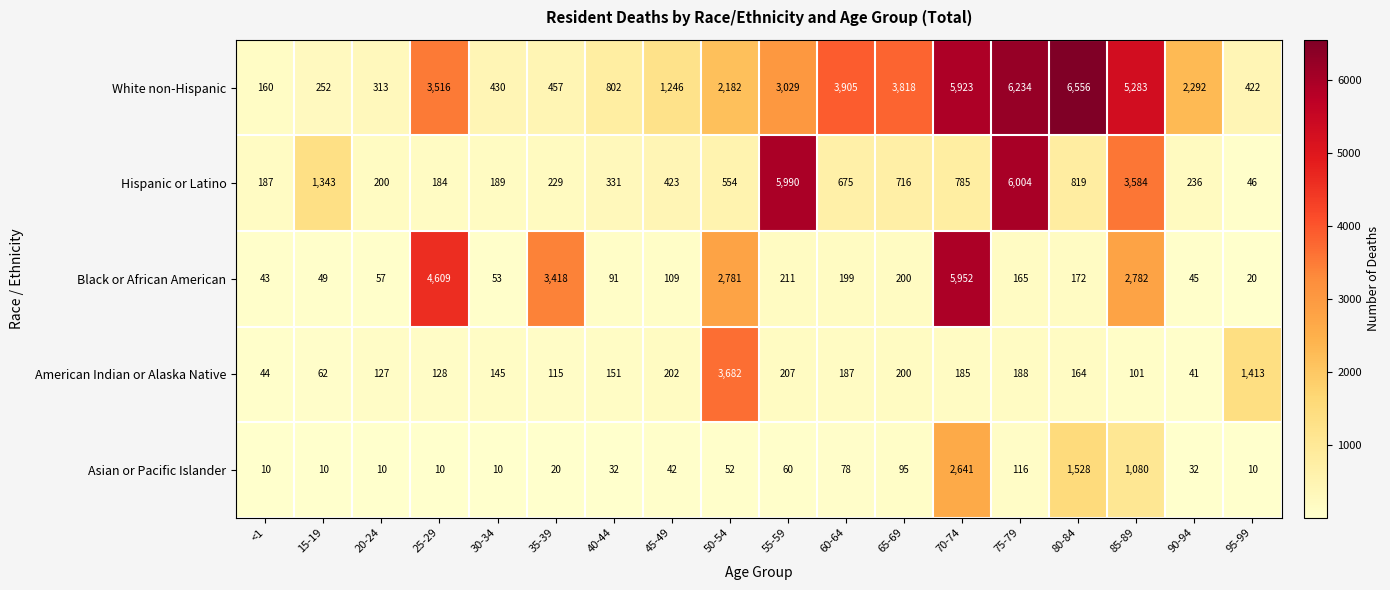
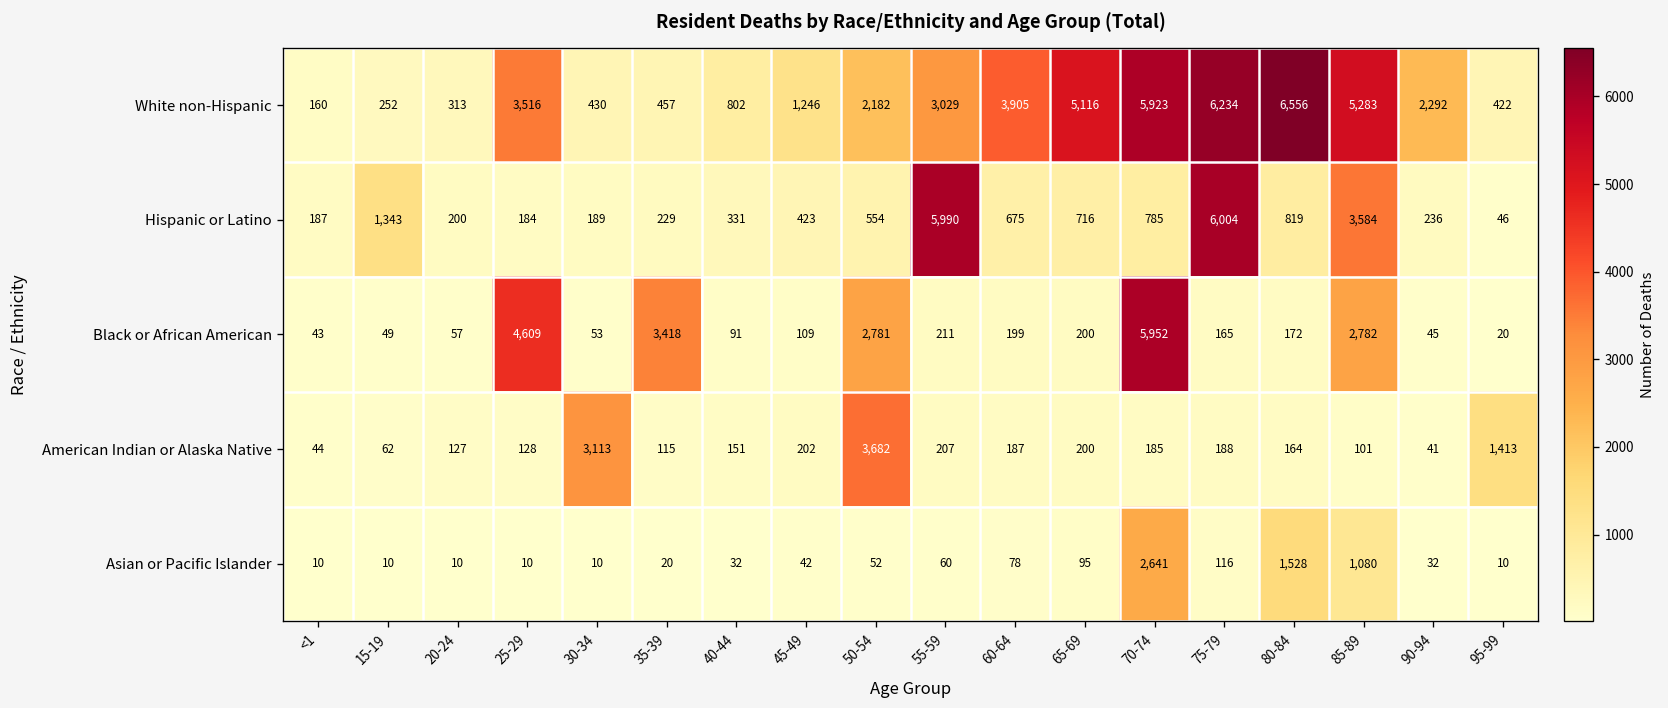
  {
    "White non-Hispanic": {
      "<1": "160",
      "15-19": "252",
      "20-24": "313",
      "25-29": "3,516",
      "30-34": "430",
      "35-39": "457",
      "40-44": "802",
      "45-49": "1,246",
      "50-54": "2,182",
      "55-59": "3,029",
      "60-64": "3,905",
-     "65-69": "3,818",
+     "65-69": "5,116",
      "70-74": "5,923",
      "75-79": "6,234",
      "80-84": "6,556",
      "85-89": "5,283",
      "90-94": "2,292",
      "95-99": "422"
    },
    "Hispanic or Latino": {
      "<1": "187",
      "15-19": "1,343",
      "20-24": "200",
      "25-29": "184",
      "30-34": "189",
      "35-39": "229",
      "40-44": "331",
      "45-49": "423",
      "50-54": "554",
      "55-59": "5,990",
      "60-64": "675",
      "65-69": "716",
      "70-74": "785",
      "75-79": "6,004",
      "80-84": "819",
      "85-89": "3,584",
      "90-94": "236",
      "95-99": "46"
    },
    "Black or African American": {
      "<1": "43",
      "15-19": "49",
      "20-24": "57",
      "25-29": "4,609",
      "30-34": "53",
      "35-39": "3,418",
      "40-44": "91",
      "45-49": "109",
      "50-54": "2,781",
      "55-59": "211",
      "60-64": "199",
      "65-69": "200",
      "70-74": "5,952",
      "75-79": "165",
      "80-84": "172",
      "85-89": "2,782",
      "90-94": "45",
      "95-99": "20"
    },
    "American Indian or Alaska Native": {
      "<1": "44",
      "15-19": "62",
      "20-24": "127",
      "25-29": "128",
-     "30-34": "145",
+     "30-34": "3,113",
      "35-39": "115",
      "40-44": "151",
      "45-49": "202",
      "50-54": "3,682",
      "55-59": "207",
      "60-64": "187",
      "65-69": "200",
      "70-74": "185",
      "75-79": "188",
      "80-84": "164",
      "85-89": "101",
      "90-94": "41",
      "95-99": "1,413"
    },
    "Asian or Pacific Islander": {
      "<1": "10",
      "15-19": "10",
      "20-24": "10",
      "25-29": "10",
      "30-34": "10",
      "35-39": "20",
      "40-44": "32",
      "45-49": "42",
      "50-54": "52",
      "55-59": "60",
      "60-64": "78",
      "65-69": "95",
      "70-74": "2,641",
      "75-79": "116",
      "80-84": "1,528",
      "85-89": "1,080",
      "90-94": "32",
      "95-99": "10"
    }
  }
